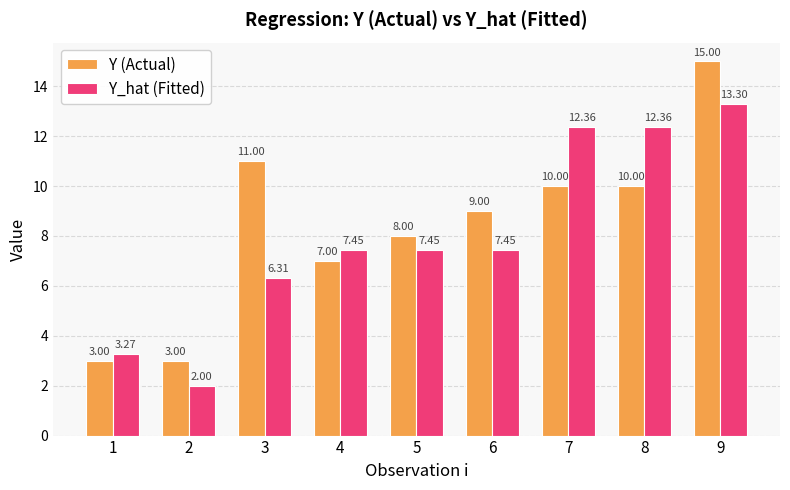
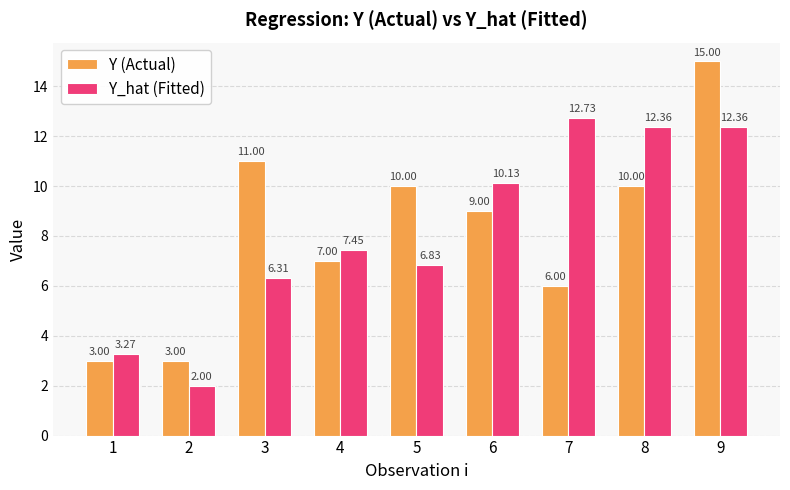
  {
    "Y (Actual)": {
      "1": 3.00,
      "2": 3.00,
      "3": 11.00,
      "4": 7.00,
-     "5": 8.00,
+     "5": 10.00,
      "6": 9.00,
-     "7": 10.00,
+     "7": 6.00,
      "8": 10.00,
      "9": 15.00
    },
    "Y_hat (Fitted)": {
      "1": 3.27,
      "2": 2.00,
      "3": 6.31,
      "4": 7.45,
-     "5": 7.45,
-     "6": 7.45,
-     "7": 12.36,
+     "5": 6.83,
+     "6": 10.13,
+     "7": 12.73,
      "8": 12.36,
-     "9": 13.30
+     "9": 12.36
    }
  }
